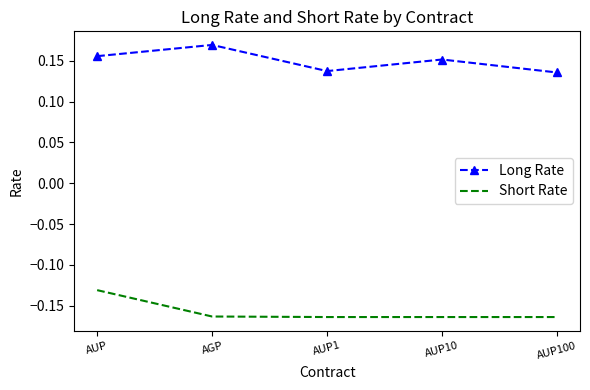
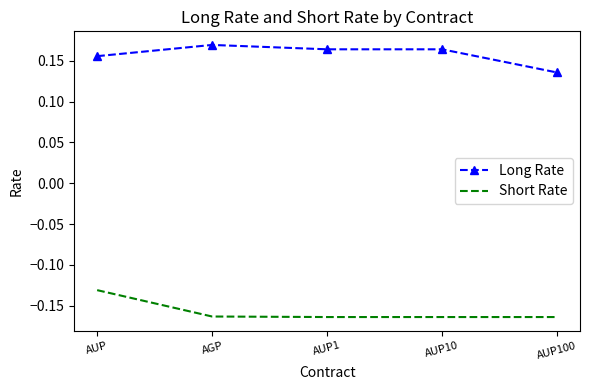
  {
    "Long Rate": {
      "AUP": 0.16,
      "AGP": 0.17,
-     "AUP1": 0.14,
-     "AUP10": 0.15,
+     "AUP1": 0.16,
+     "AUP10": 0.16,
      "AUP100": 0.14
    },
    "Short Rate": {
      "AUP": -0.13,
      "AGP": -0.16,
      "AUP1": -0.16,
      "AUP10": -0.16,
      "AUP100": -0.16
    }
  }
